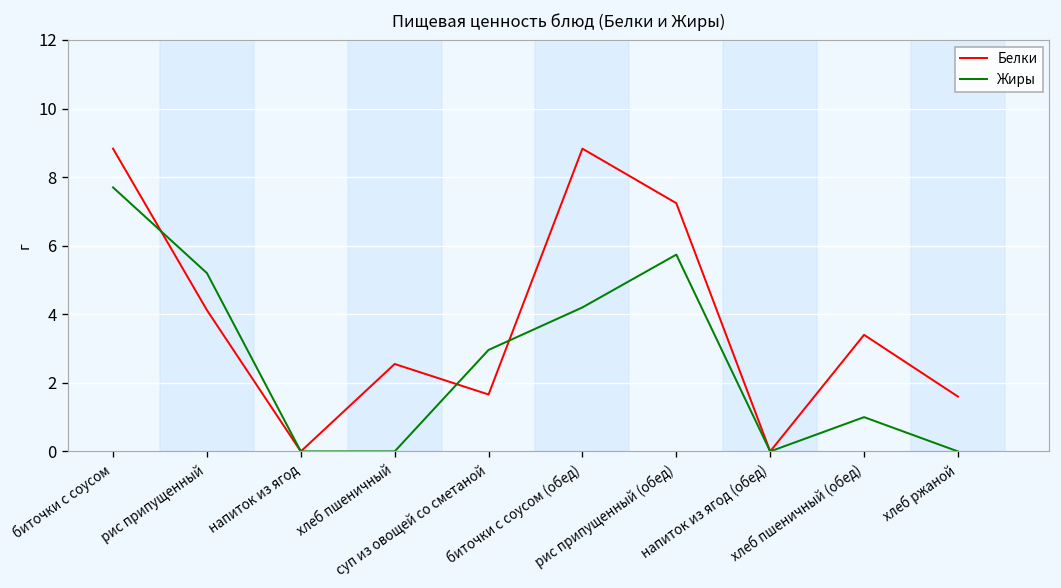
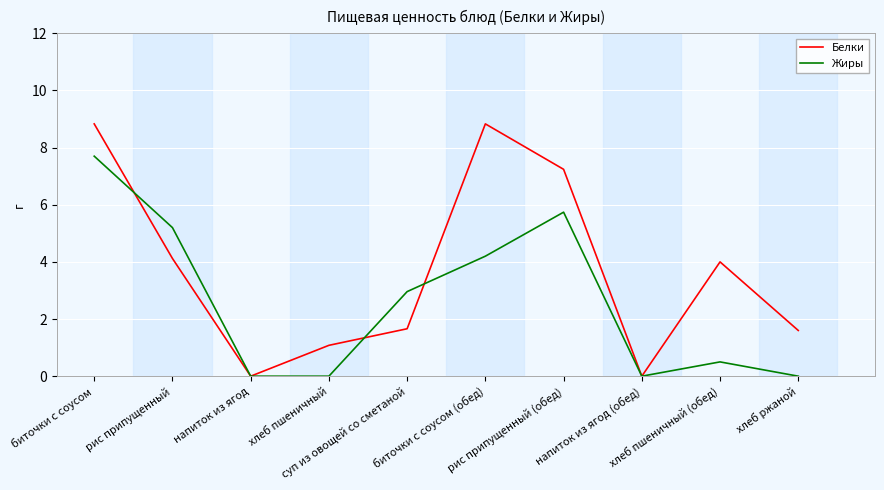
  {
    "Белки": {
      "биточки с соусом": 8.8,
      "рис припущенный": 4.1,
-     "хлеб пшеничный": 2.6,
+     "хлеб пшеничный": 1.1,
      "суп из овощей со сметаной": 1.7,
      "биточки с соусом (обед)": 8.8,
      "рис припущенный (обед)": 7.2,
-     "хлеб пшеничный (обед)": 3.4,
+     "хлеб пшеничный (обед)": 4.0,
      "хлеб ржаной": 1.6
    },
    "Жиры": {
      "биточки с соусом": 7.7,
      "рис припущенный": 5.2,
      "хлеб пшеничный": 0.0,
      "суп из овощей со сметаной": 3.0,
      "биточки с соусом (обед)": 4.2,
      "рис припущенный (обед)": 5.7,
-     "хлеб пшеничный (обед)": 1.0,
+     "хлеб пшеничный (обед)": 0.5,
      "хлеб ржаной": 0.0
    }
  }
